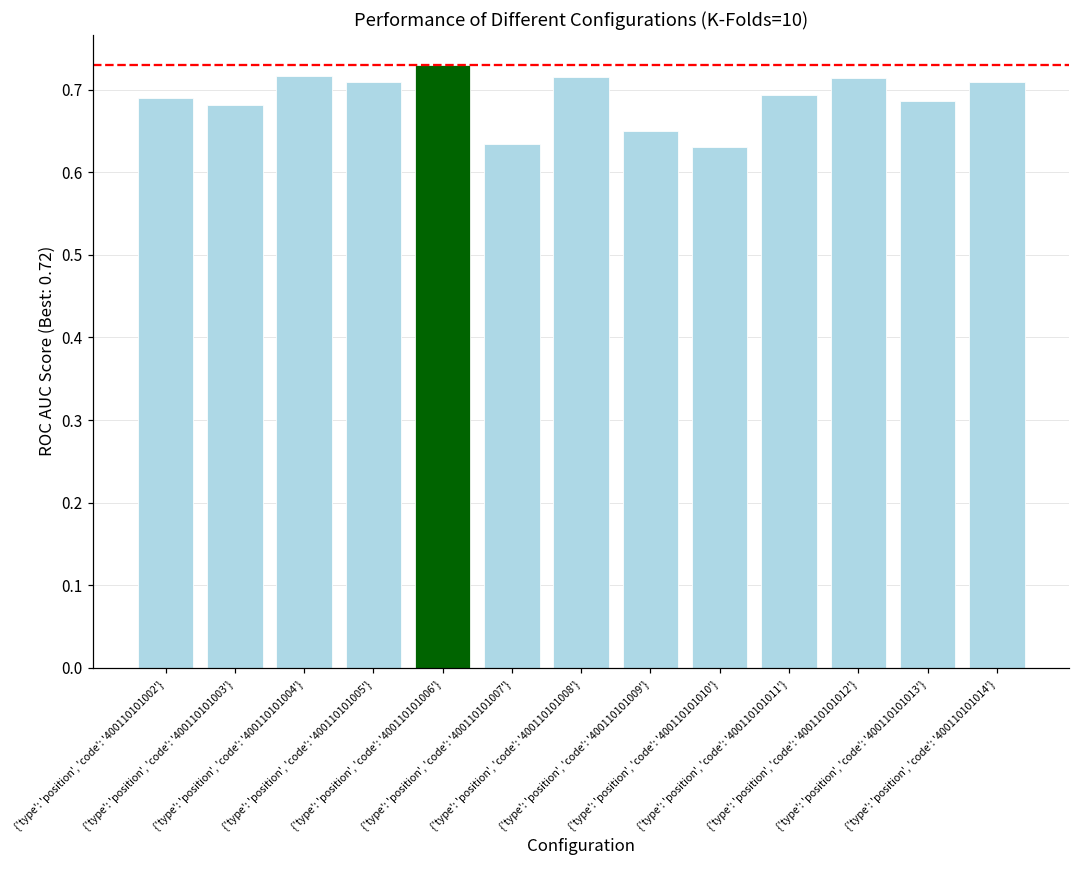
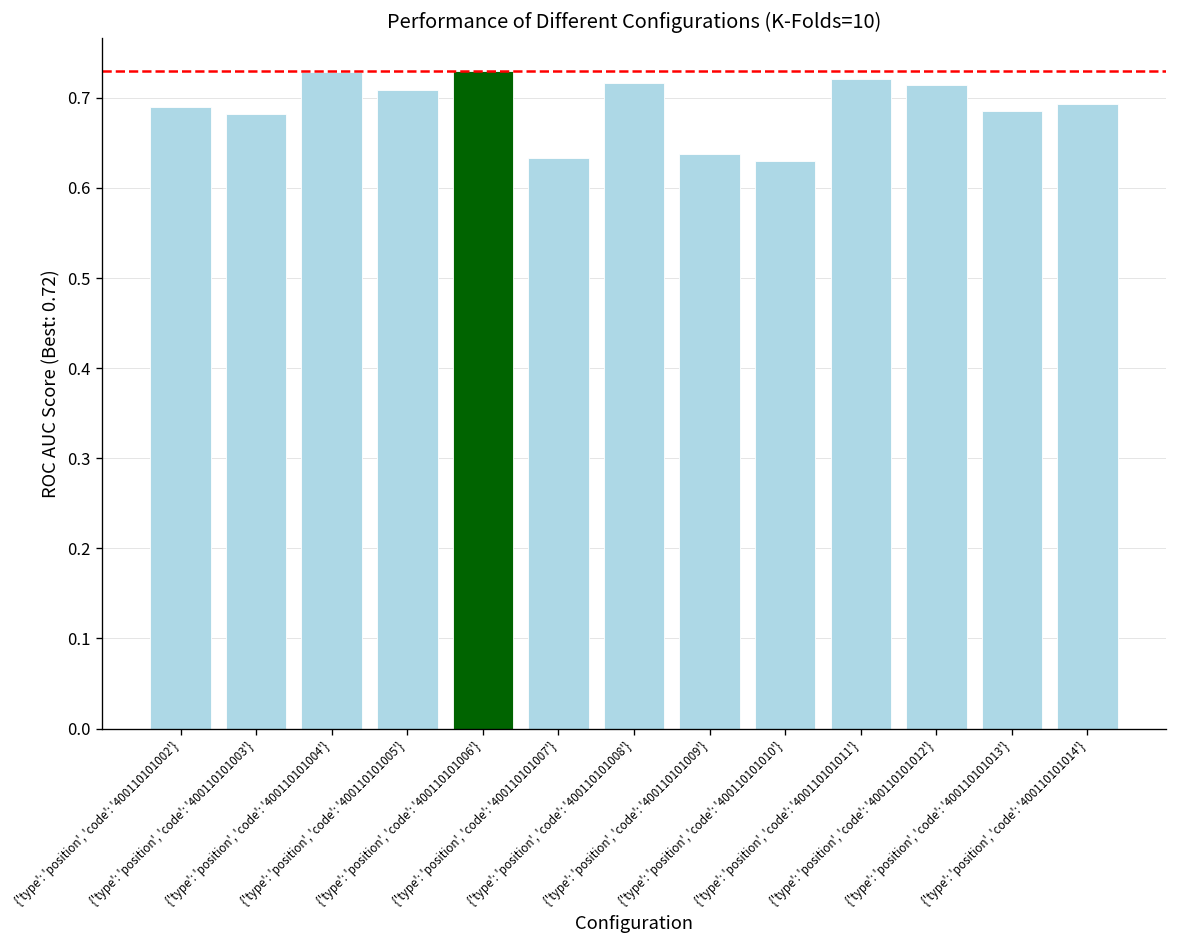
  {
    "{'type': 'position', 'code': '400110101002'}": 0.69,
    "{'type': 'position', 'code': '400110101003'}": 0.68,
-   "{'type': 'position', 'code': '400110101004'}": 0.72,
+   "{'type': 'position', 'code': '400110101004'}": 0.73,
    "{'type': 'position', 'code': '400110101005'}": 0.71,
    "{'type': 'position', 'code': '400110101006'}": 0.73,
    "{'type': 'position', 'code': '400110101007'}": 0.63,
    "{'type': 'position', 'code': '400110101008'}": 0.72,
-   "{'type': 'position', 'code': '400110101009'}": 0.65,
+   "{'type': 'position', 'code': '400110101009'}": 0.64,
    "{'type': 'position', 'code': '400110101010'}": 0.63,
-   "{'type': 'position', 'code': '400110101011'}": 0.69,
+   "{'type': 'position', 'code': '400110101011'}": 0.72,
    "{'type': 'position', 'code': '400110101012'}": 0.71,
    "{'type': 'position', 'code': '400110101013'}": 0.69,
-   "{'type': 'position', 'code': '400110101014'}": 0.71
+   "{'type': 'position', 'code': '400110101014'}": 0.69
  }
